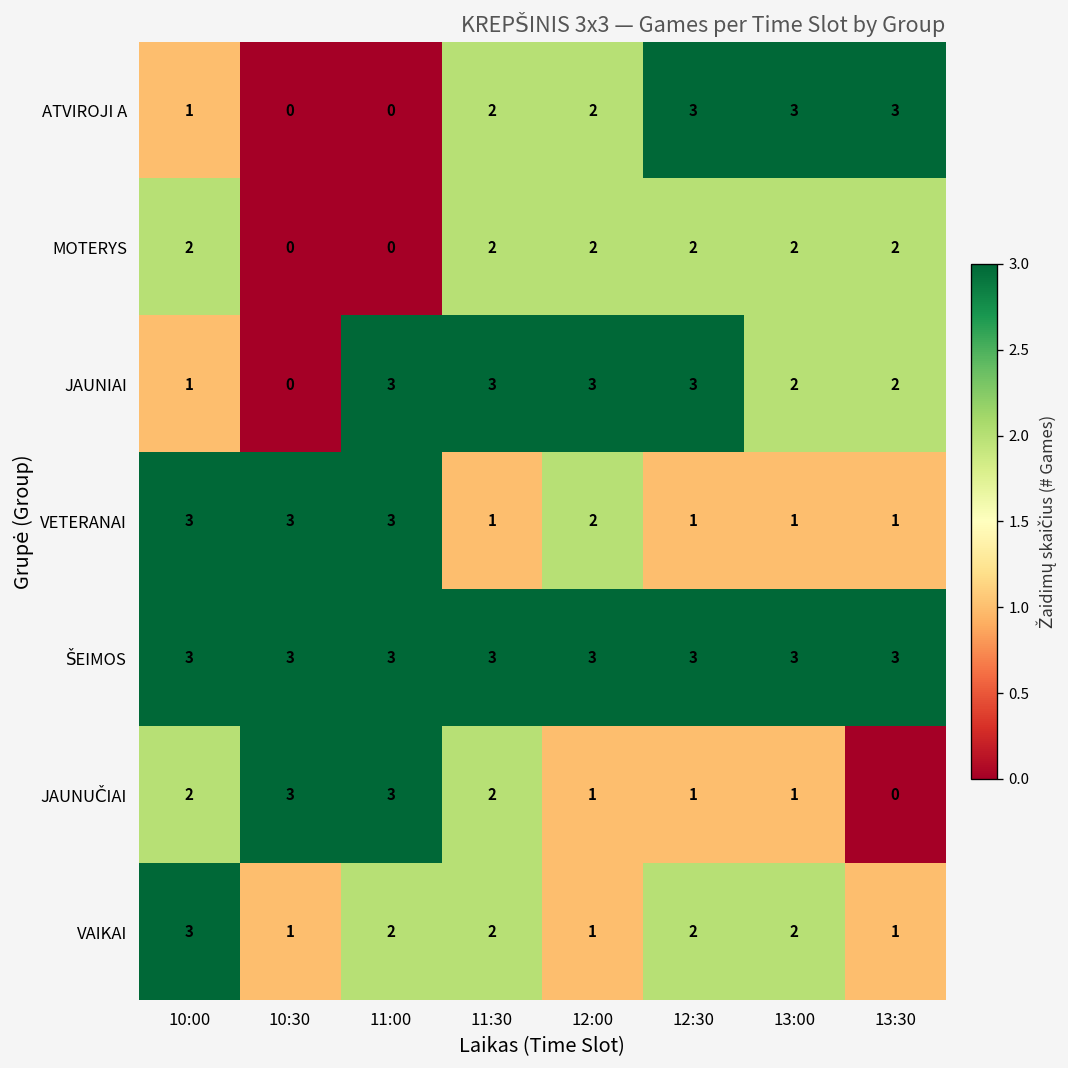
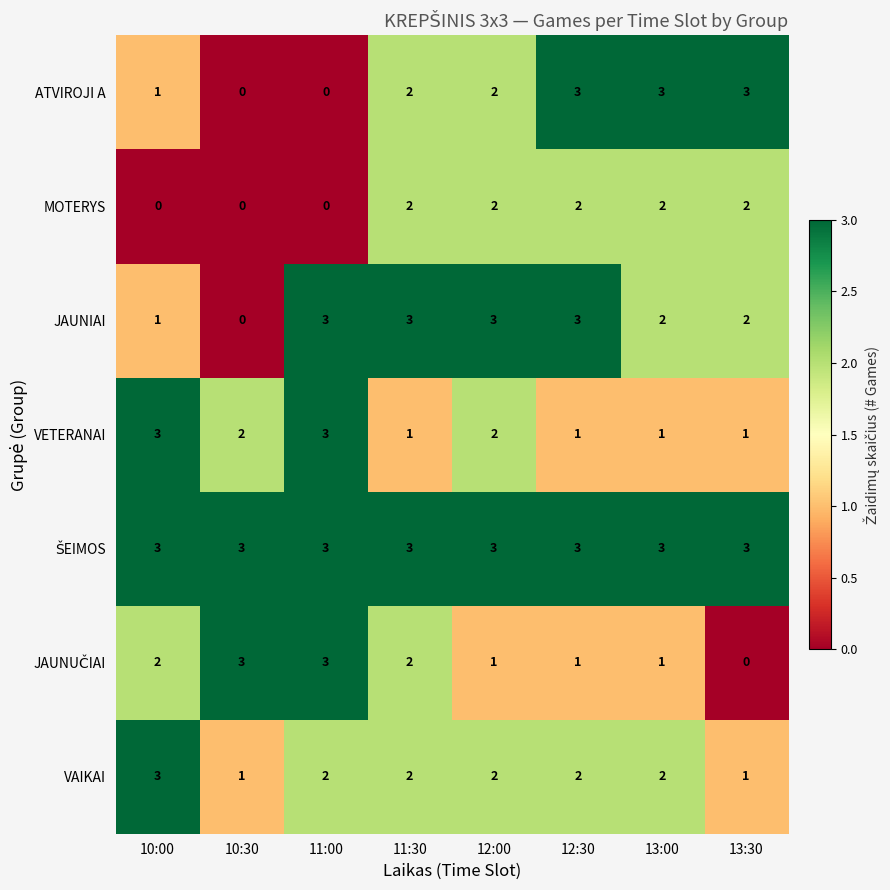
  {
    "ATVIROJI A": {
      "10:00": 1,
      "10:30": 0,
      "11:00": 0,
      "11:30": 2,
      "12:00": 2,
      "12:30": 3,
      "13:00": 3,
      "13:30": 3
    },
    "MOTERYS": {
-     "10:00": 2,
+     "10:00": 0,
      "10:30": 0,
      "11:00": 0,
      "11:30": 2,
      "12:00": 2,
      "12:30": 2,
      "13:00": 2,
      "13:30": 2
    },
    "JAUNIAI": {
      "10:00": 1,
      "10:30": 0,
      "11:00": 3,
      "11:30": 3,
      "12:00": 3,
      "12:30": 3,
      "13:00": 2,
      "13:30": 2
    },
    "VETERANAI": {
      "10:00": 3,
-     "10:30": 3,
+     "10:30": 2,
      "11:00": 3,
      "11:30": 1,
      "12:00": 2,
      "12:30": 1,
      "13:00": 1,
      "13:30": 1
    },
    "ŠEIMOS": {
      "10:00": 3,
      "10:30": 3,
      "11:00": 3,
      "11:30": 3,
      "12:00": 3,
      "12:30": 3,
      "13:00": 3,
      "13:30": 3
    },
    "JAUNUČIAI": {
      "10:00": 2,
      "10:30": 3,
      "11:00": 3,
      "11:30": 2,
      "12:00": 1,
      "12:30": 1,
      "13:00": 1,
      "13:30": 0
    },
    "VAIKAI": {
      "10:00": 3,
      "10:30": 1,
      "11:00": 2,
      "11:30": 2,
-     "12:00": 1,
+     "12:00": 2,
      "12:30": 2,
      "13:00": 2,
      "13:30": 1
    }
  }
